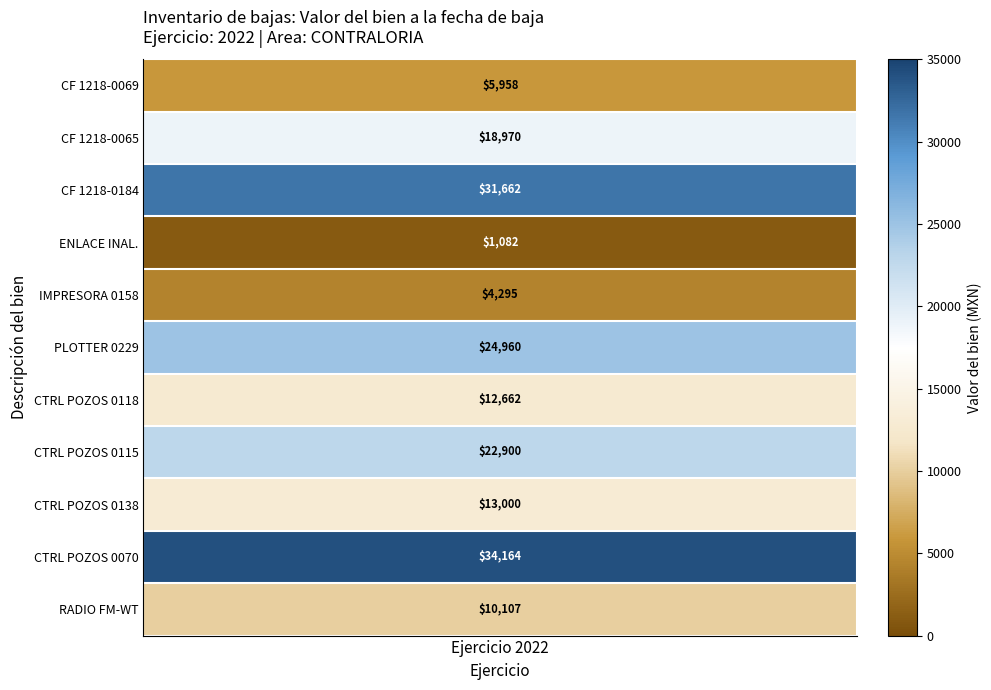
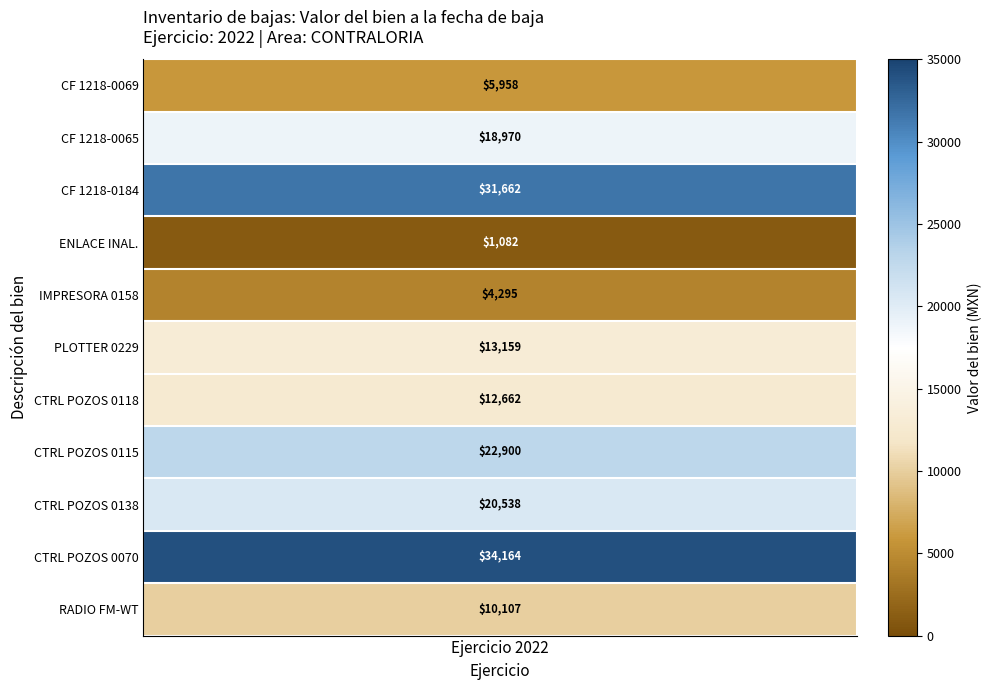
  {
    "CF 1218-0069": {
      "Ejercicio 2022": "$5,958"
    },
    "CF 1218-0065": {
      "Ejercicio 2022": "$18,970"
    },
    "CF 1218-0184": {
      "Ejercicio 2022": "$31,662"
    },
    "ENLACE INAL.": {
      "Ejercicio 2022": "$1,082"
    },
    "IMPRESORA 0158": {
      "Ejercicio 2022": "$4,295"
    },
    "PLOTTER 0229": {
-     "Ejercicio 2022": "$24,960"
+     "Ejercicio 2022": "$13,159"
    },
    "CTRL POZOS 0118": {
      "Ejercicio 2022": "$12,662"
    },
    "CTRL POZOS 0115": {
      "Ejercicio 2022": "$22,900"
    },
    "CTRL POZOS 0138": {
-     "Ejercicio 2022": "$13,000"
+     "Ejercicio 2022": "$20,538"
    },
    "CTRL POZOS 0070": {
      "Ejercicio 2022": "$34,164"
    },
    "RADIO FM-WT": {
      "Ejercicio 2022": "$10,107"
    }
  }
